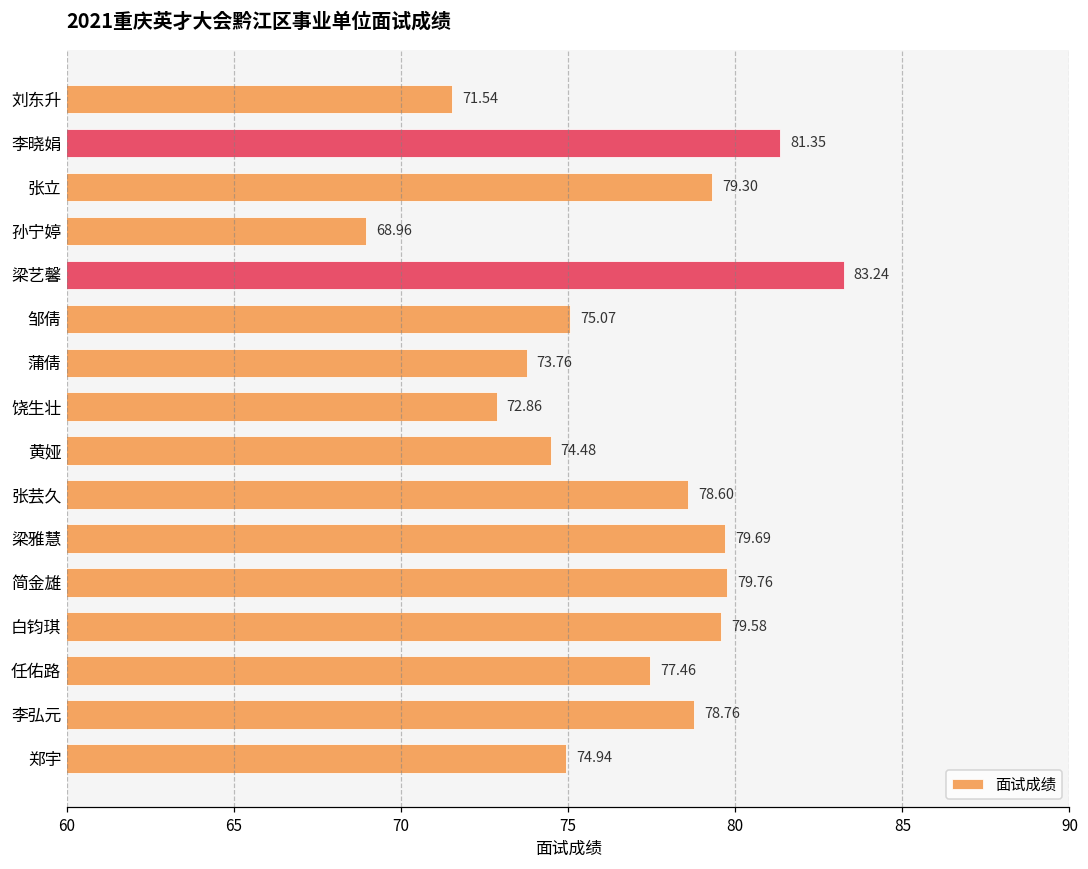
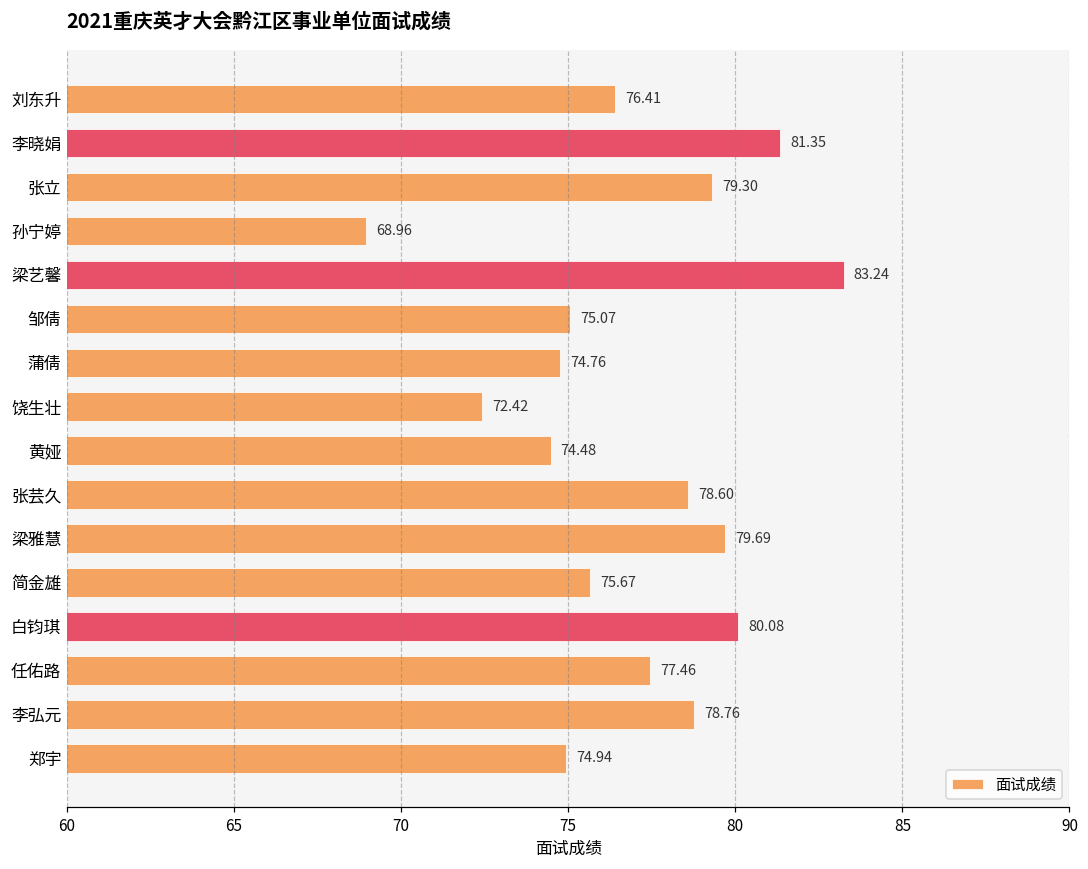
  {
-   "刘东升": 71.54,
+   "刘东升": 76.41,
    "李晓娟": 81.35,
    "张立": 79.30,
    "孙宁婷": 68.96,
    "梁艺馨": 83.24,
    "邹倩": 75.07,
-   "蒲倩": 73.76,
-   "饶生壮": 72.86,
+   "蒲倩": 74.76,
+   "饶生壮": 72.42,
    "黄娅": 74.48,
    "张芸久": 78.60,
    "梁雅慧": 79.69,
-   "简金雄": 79.76,
-   "白钧琪": 79.58,
+   "简金雄": 75.67,
+   "白钧琪": 80.08,
    "任佑路": 77.46,
    "李弘元": 78.76,
    "郑宇": 74.94
  }
